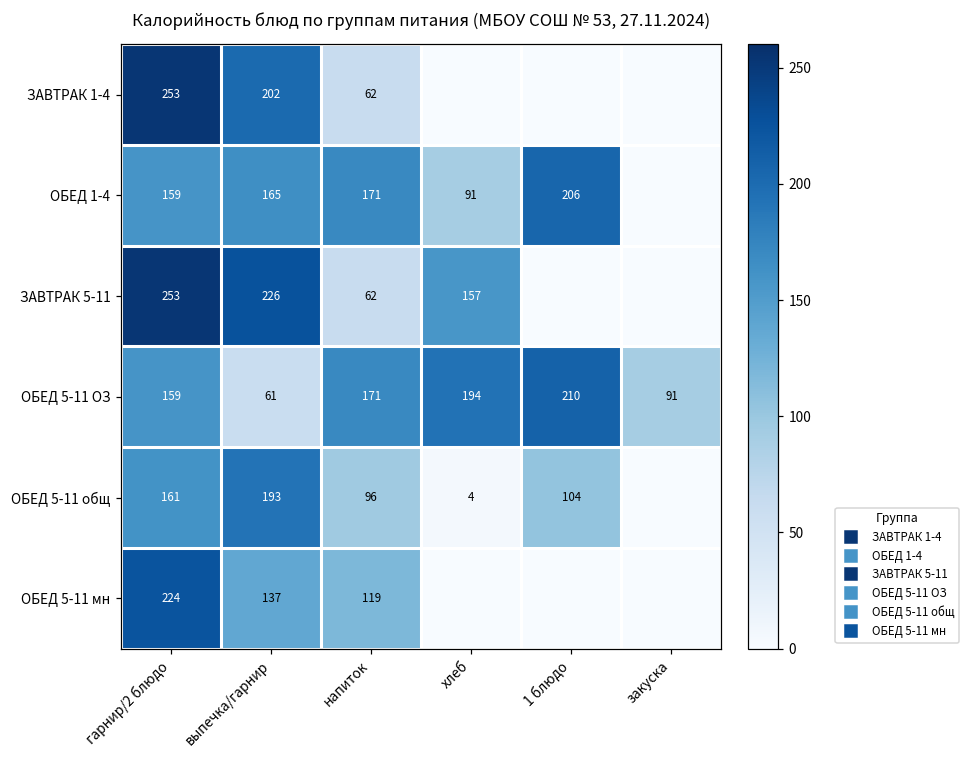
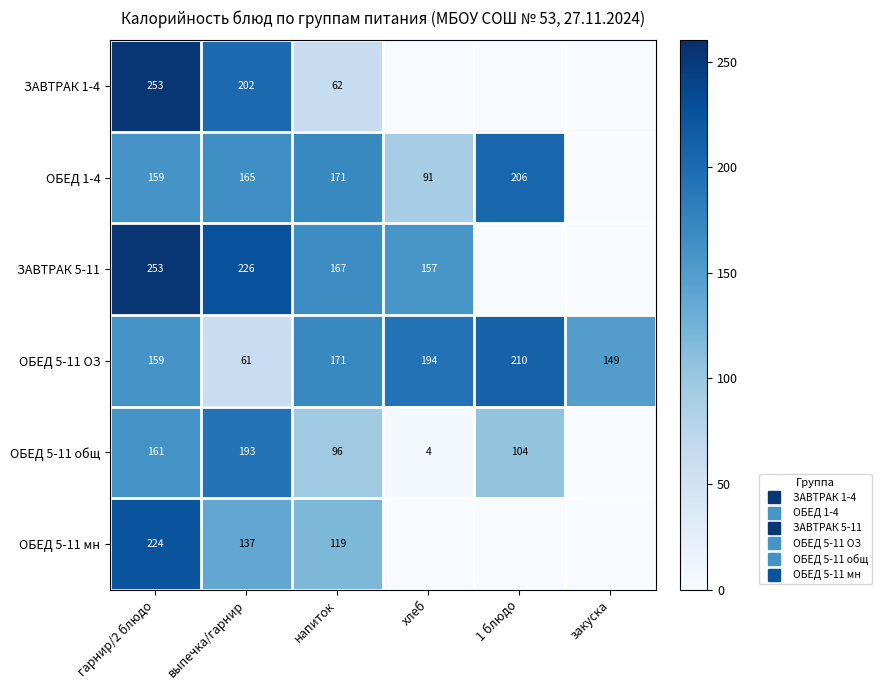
  {
    "ЗАВТРАК 1-4": {
      "гарнир/2 блюдо": 253,
      "выпечка/гарнир": 202,
      "напиток": 62
    },
    "ОБЕД 1-4": {
      "гарнир/2 блюдо": 159,
      "выпечка/гарнир": 165,
      "напиток": 171,
      "хлеб": 91,
      "1 блюдо": 206
    },
    "ЗАВТРАК 5-11": {
      "гарнир/2 блюдо": 253,
      "выпечка/гарнир": 226,
-     "напиток": 62,
+     "напиток": 167,
      "хлеб": 157
    },
    "ОБЕД 5-11 ОЗ": {
      "гарнир/2 блюдо": 159,
      "выпечка/гарнир": 61,
      "напиток": 171,
      "хлеб": 194,
      "1 блюдо": 210,
-     "закуска": 91
+     "закуска": 149
    },
    "ОБЕД 5-11 общ": {
      "гарнир/2 блюдо": 161,
      "выпечка/гарнир": 193,
      "напиток": 96,
      "хлеб": 4,
      "1 блюдо": 104
    },
    "ОБЕД 5-11 мн": {
      "гарнир/2 блюдо": 224,
      "выпечка/гарнир": 137,
      "напиток": 119
    }
  }
